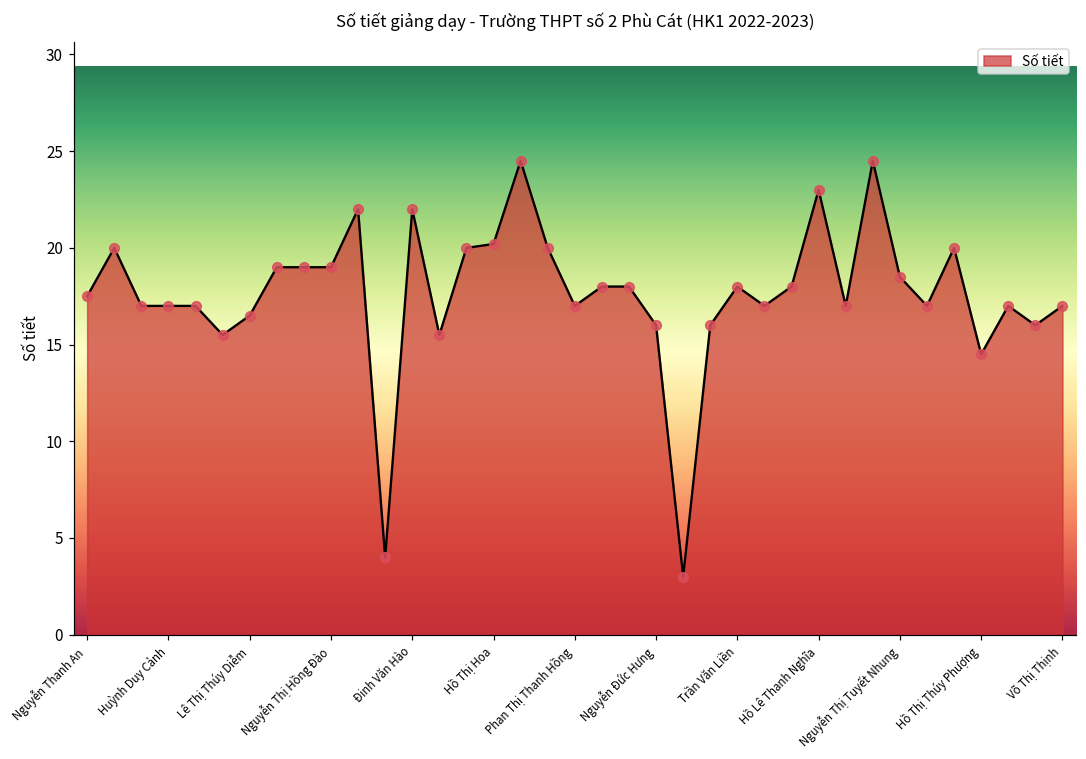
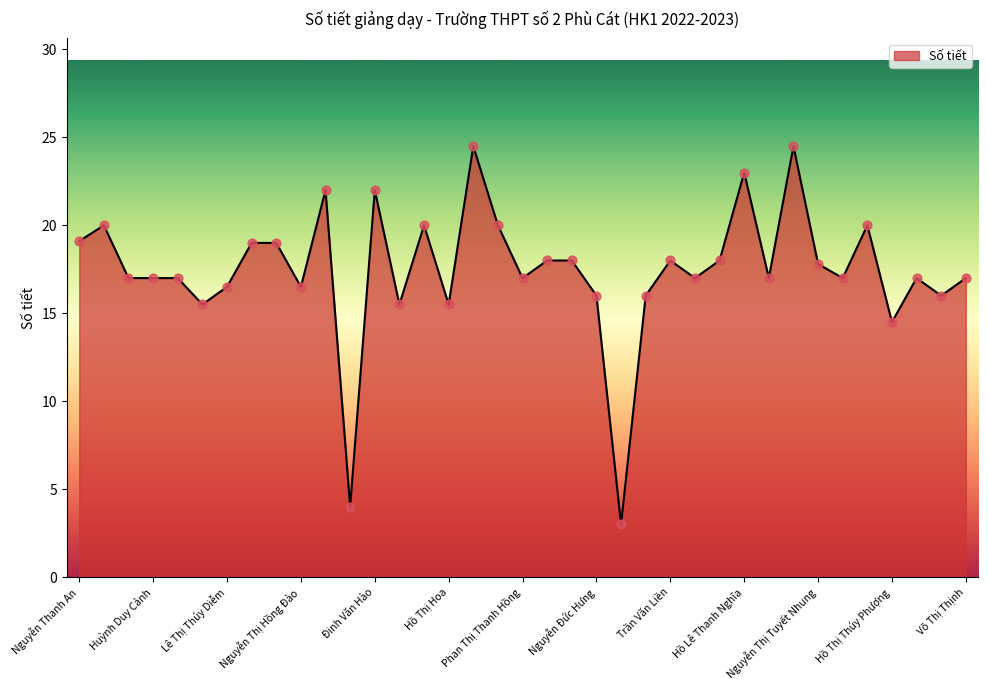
  {
-   "Nguyễn Thanh An": 17.5,
+   "Nguyễn Thanh An": 19.1,
    "Huỳnh Duy Cảnh": 17.0,
    "Lê Thị Thúy Diễm": 16.5,
-   "Nguyễn Thị Hồng Đào": 19.0,
+   "Nguyễn Thị Hồng Đào": 16.5,
    "Đinh Văn Hào": 22.0,
-   "Hồ Thị Hoa": 20.2,
+   "Hồ Thị Hoa": 15.5,
    "Phan Thị Thanh Hồng": 17.0,
    "Nguyễn Đức Hưng": 16.0,
    "Trần Văn Liền": 18.0,
    "Hồ Lê Thanh Nghĩa": 23.0,
-   "Nguyễn Thị Tuyết Nhung": 18.5,
+   "Nguyễn Thị Tuyết Nhung": 17.8,
    "Hồ Thị Thúy Phượng": 14.5,
    "Võ Thị Thịnh": 17.0
  }
